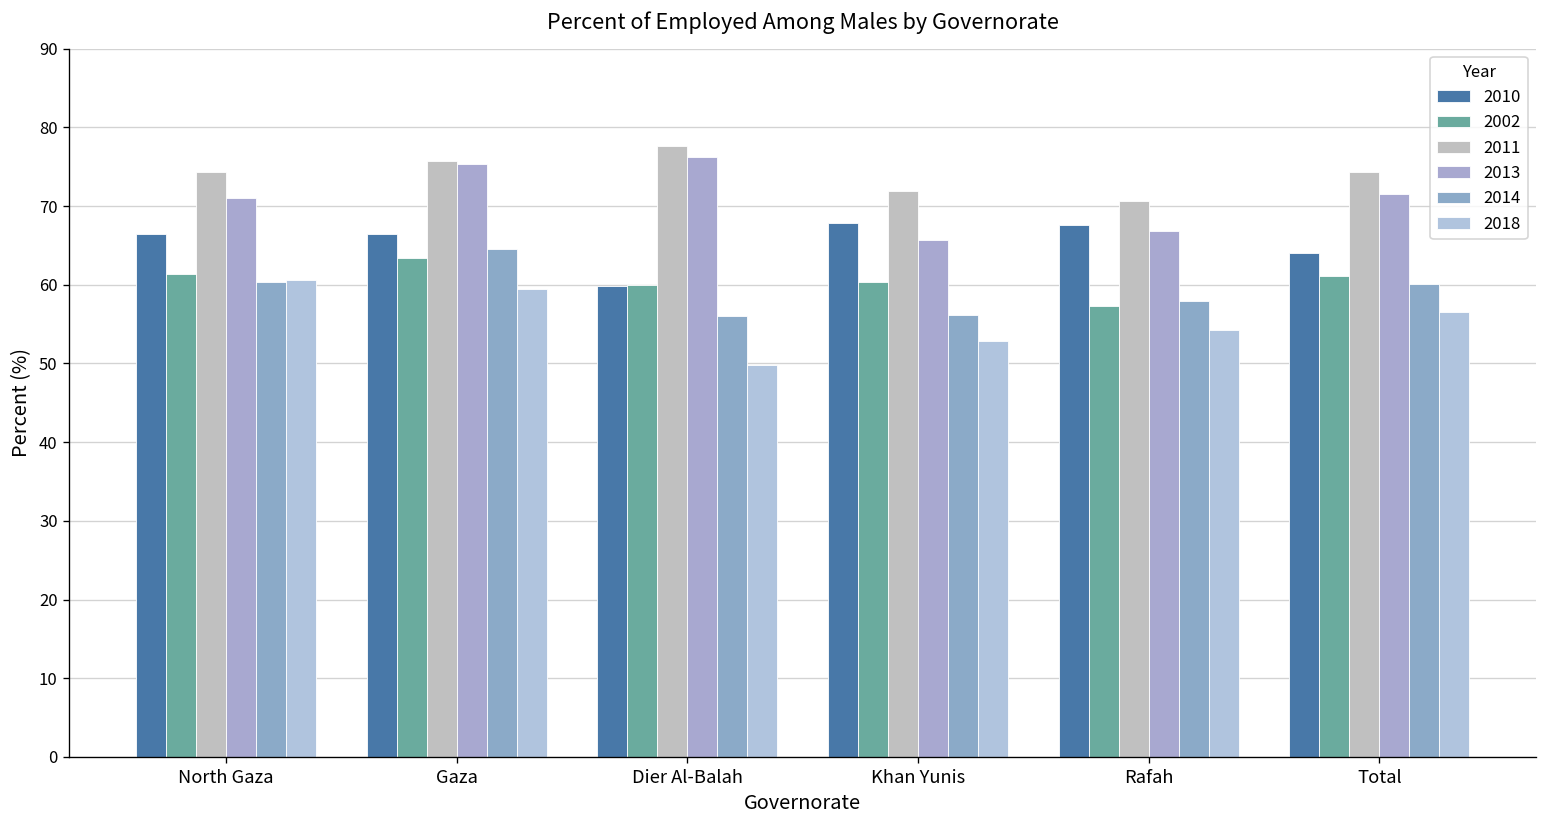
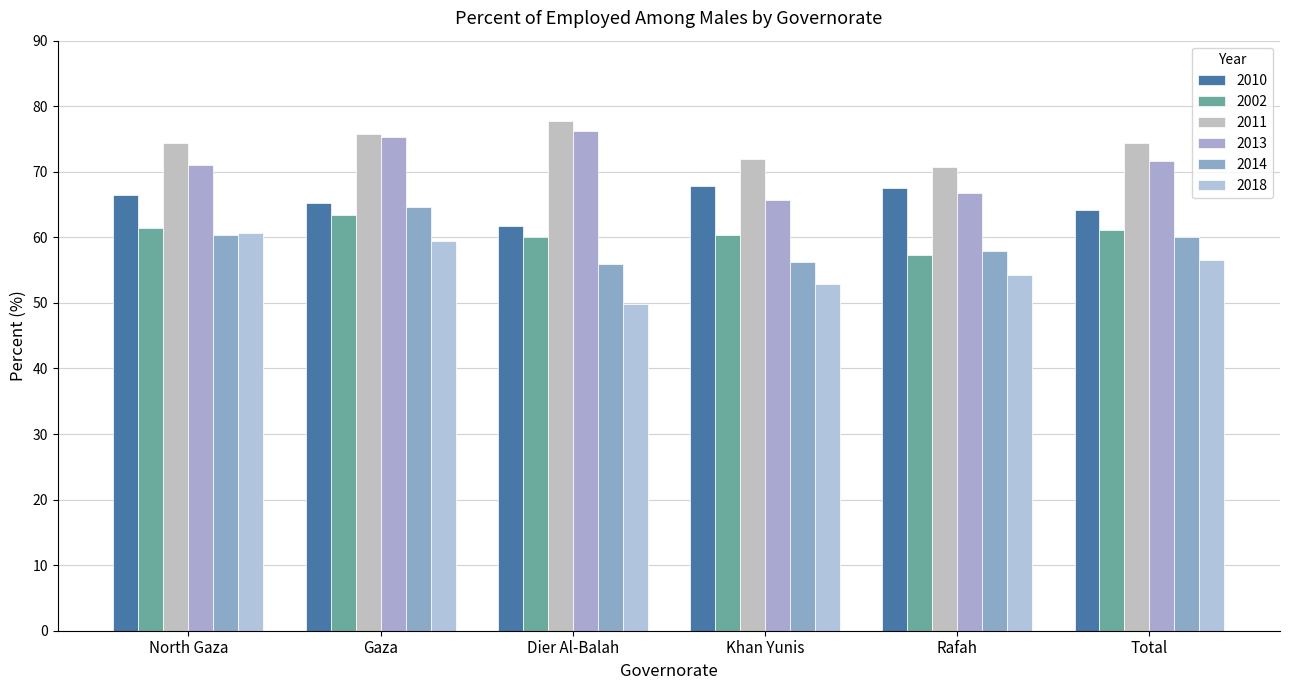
  {
    "2010": {
      "North Gaza": 66,
-     "Gaza": 67,
-     "Dier Al-Balah": 60,
+     "Gaza": 65,
+     "Dier Al-Balah": 62,
      "Khan Yunis": 68,
      "Rafah": 68,
      "Total": 64
    }
  }
